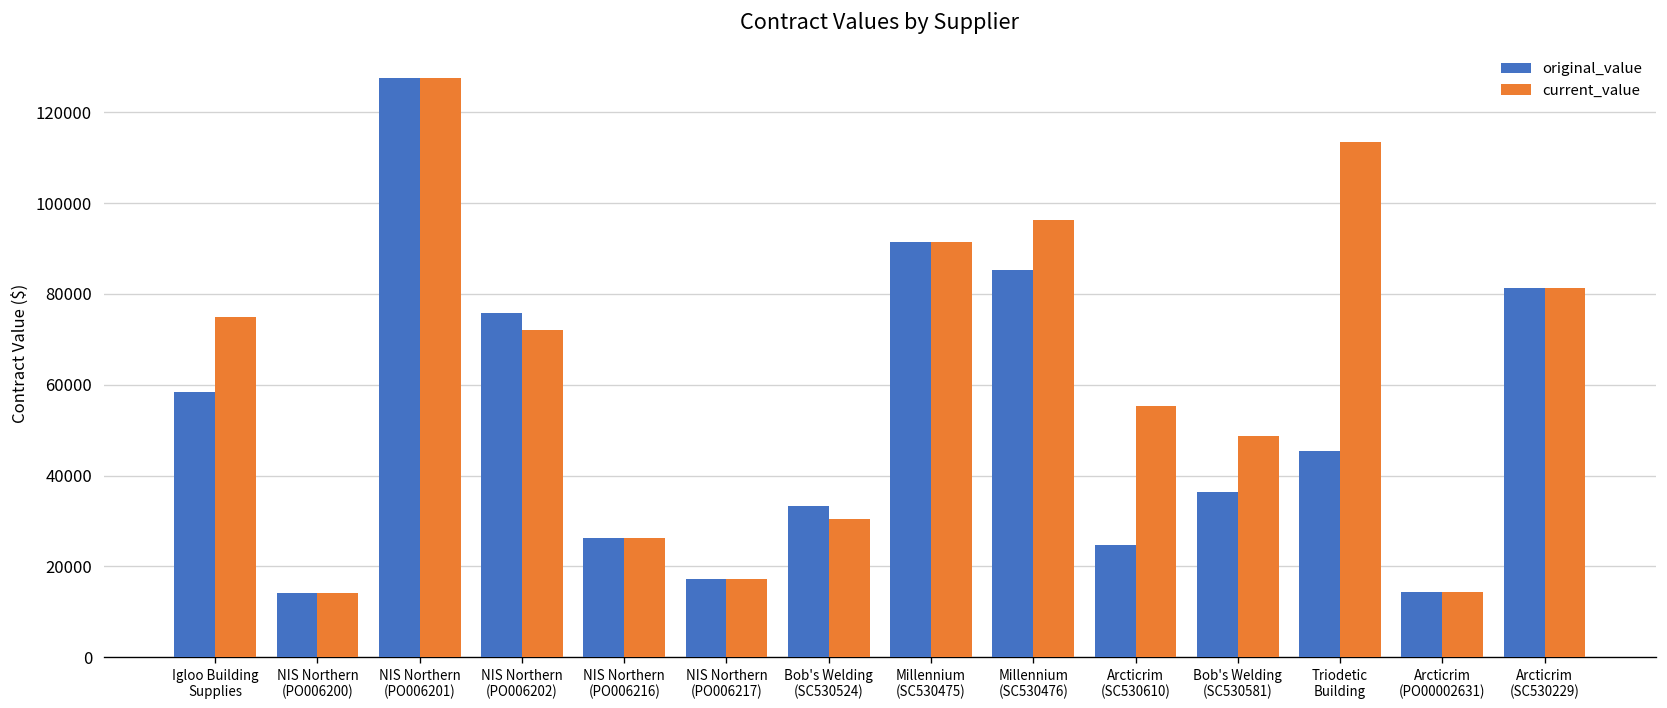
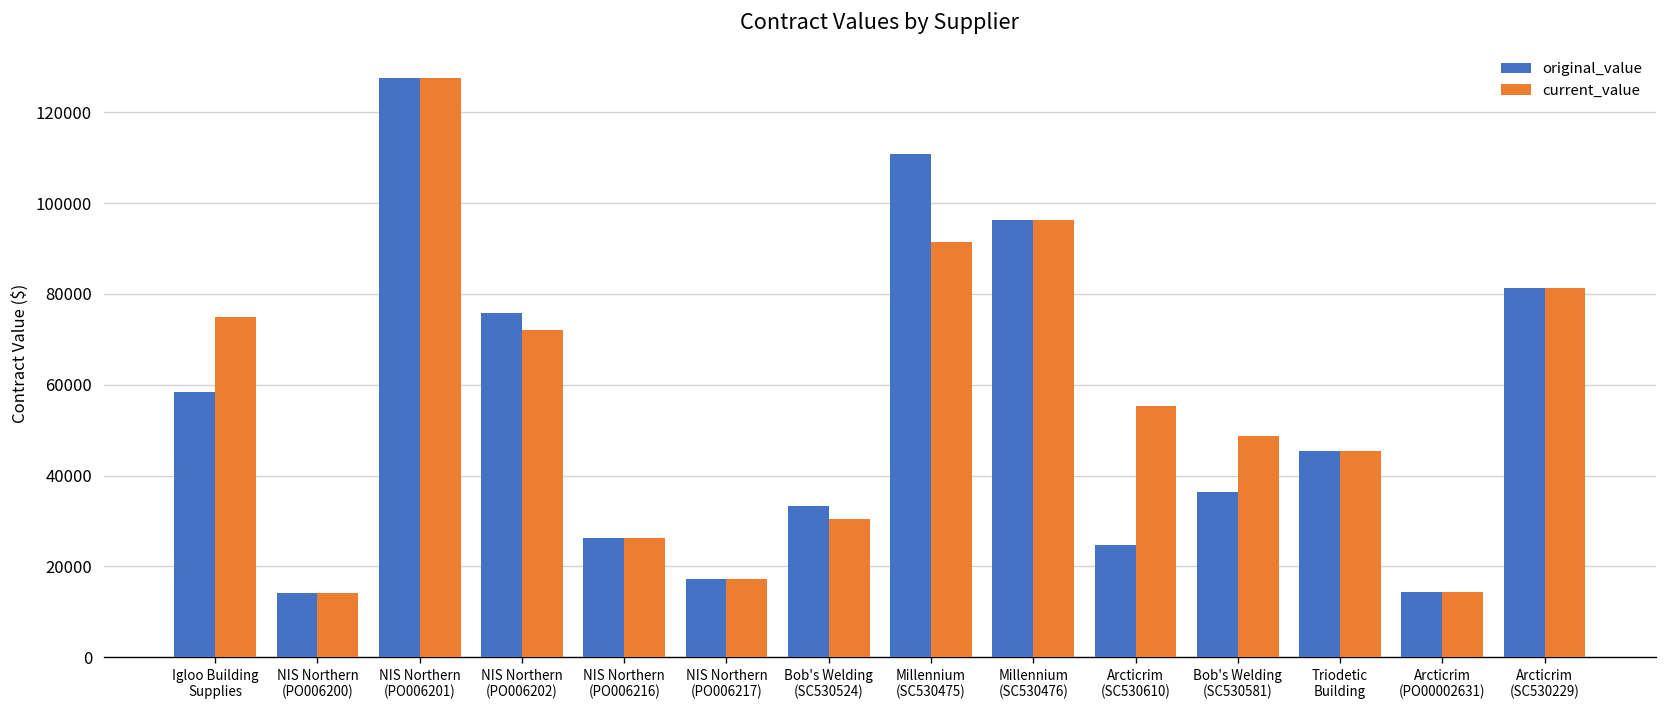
  {
    "original_value": {
      "Igloo Building Supplies": 58000,
      "NIS Northern (PO006200)": 14000,
      "NIS Northern (PO006201)": 128000,
      "NIS Northern (PO006202)": 76000,
      "NIS Northern (PO006216)": 26000,
      "NIS Northern (PO006217)": 17000,
      "Bob's Welding (SC530524)": 33000,
-     "Millennium (SC530475)": 91000,
-     "Millennium (SC530476)": 85000,
+     "Millennium (SC530475)": 111000,
+     "Millennium (SC530476)": 96000,
      "Arcticrim (SC530610)": 25000,
      "Bob's Welding (SC530581)": 36000,
      "Triodetic Building": 45000,
      "Arcticrim (PO00002631)": 14000,
      "Arcticrim (SC530229)": 81000
    },
    "current_value": {
      "Igloo Building Supplies": 75000,
      "NIS Northern (PO006200)": 14000,
      "NIS Northern (PO006201)": 128000,
      "NIS Northern (PO006202)": 72000,
      "NIS Northern (PO006216)": 26000,
      "NIS Northern (PO006217)": 17000,
      "Bob's Welding (SC530524)": 31000,
      "Millennium (SC530475)": 91000,
      "Millennium (SC530476)": 96000,
      "Arcticrim (SC530610)": 55000,
      "Bob's Welding (SC530581)": 49000,
-     "Triodetic Building": 113000,
+     "Triodetic Building": 45000,
      "Arcticrim (PO00002631)": 14000,
      "Arcticrim (SC530229)": 81000
    }
  }
